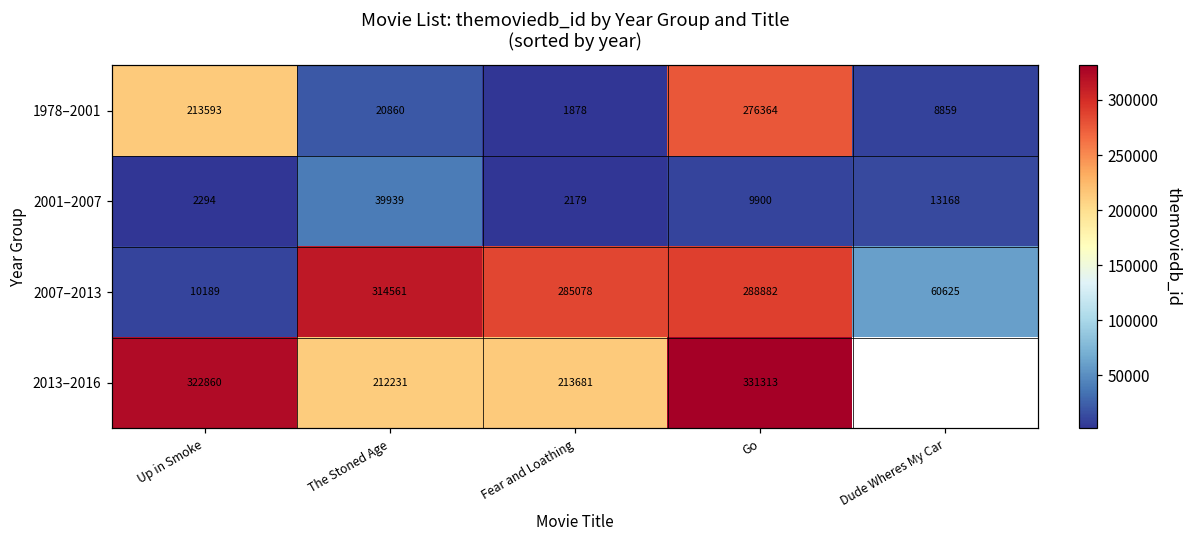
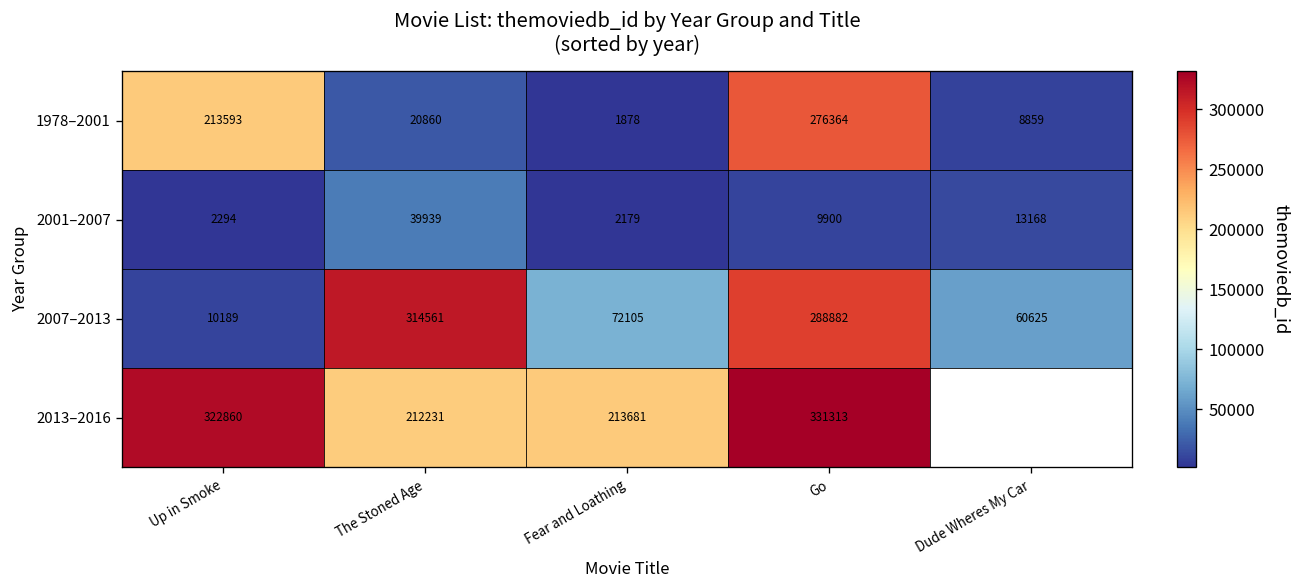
  {
    "1978–2001": {
      "Up in Smoke": 213593,
      "The Stoned Age": 20860,
      "Fear and Loathing": 1878,
      "Go": 276364,
      "Dude Wheres My Car": 8859
    },
    "2001–2007": {
      "Up in Smoke": 2294,
      "The Stoned Age": 39939,
      "Fear and Loathing": 2179,
      "Go": 9900,
      "Dude Wheres My Car": 13168
    },
    "2007–2013": {
      "Up in Smoke": 10189,
      "The Stoned Age": 314561,
-     "Fear and Loathing": 285078,
+     "Fear and Loathing": 72105,
      "Go": 288882,
      "Dude Wheres My Car": 60625
    },
    "2013–2016": {
      "Up in Smoke": 322860,
      "The Stoned Age": 212231,
      "Fear and Loathing": 213681,
      "Go": 331313
    }
  }
